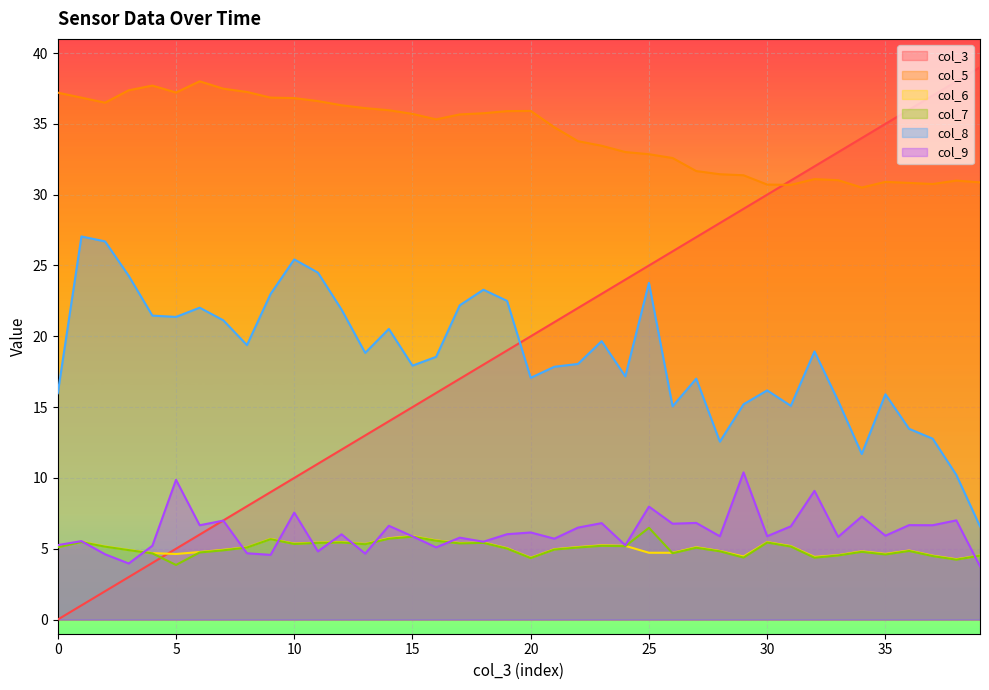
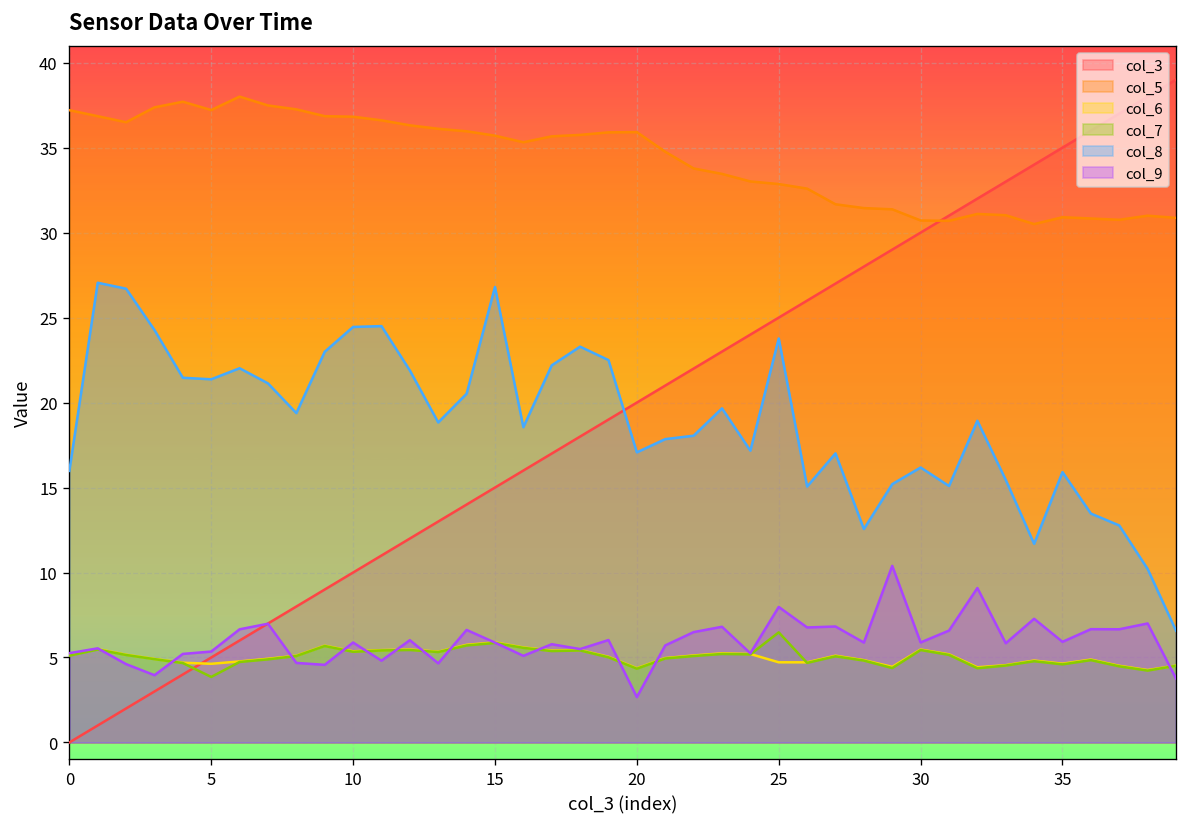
  {
    "col_7": {
      "5": 3.9,
      "25": 6.5
    },
    "col_8": {
      "0": 16.0,
      "5": 21.4,
-     "10": 25.4,
-     "15": 17.9,
+     "10": 24.5,
+     "15": 26.8,
      "20": 17.1,
      "25": 23.8,
      "30": 16.2,
      "35": 15.9
    },
    "col_9": {
-     "5": 9.9,
-     "10": 7.6,
-     "20": 6.1,
+     "5": 5.3,
+     "10": 5.9,
+     "20": 2.7,
      "25": 8.0,
      "30": 5.9,
      "35": 5.9
    }
  }
